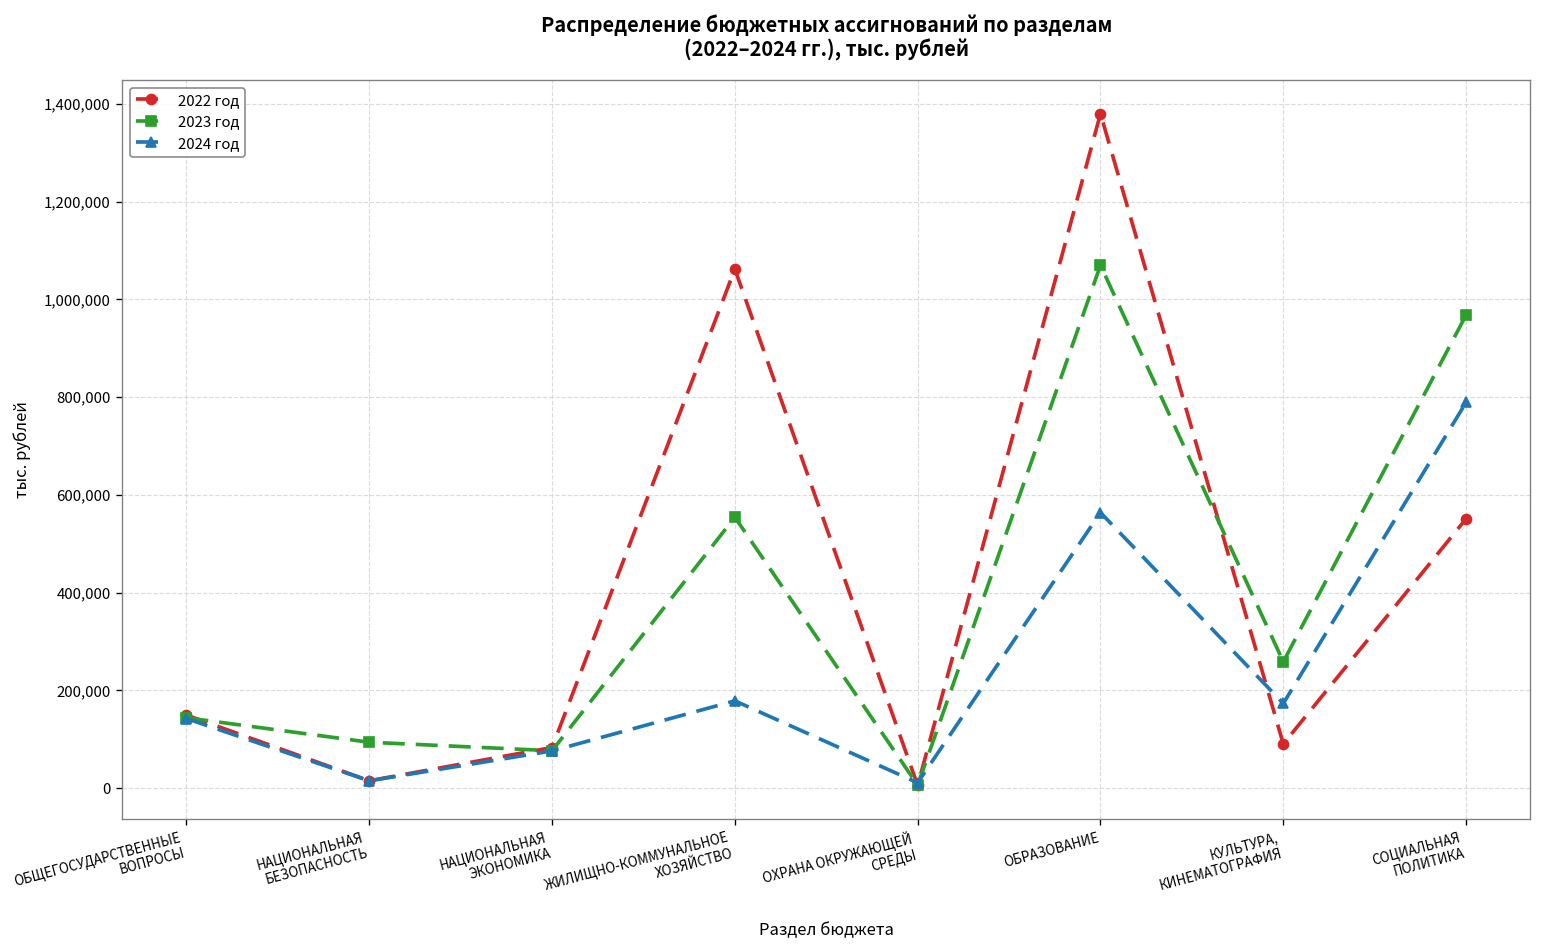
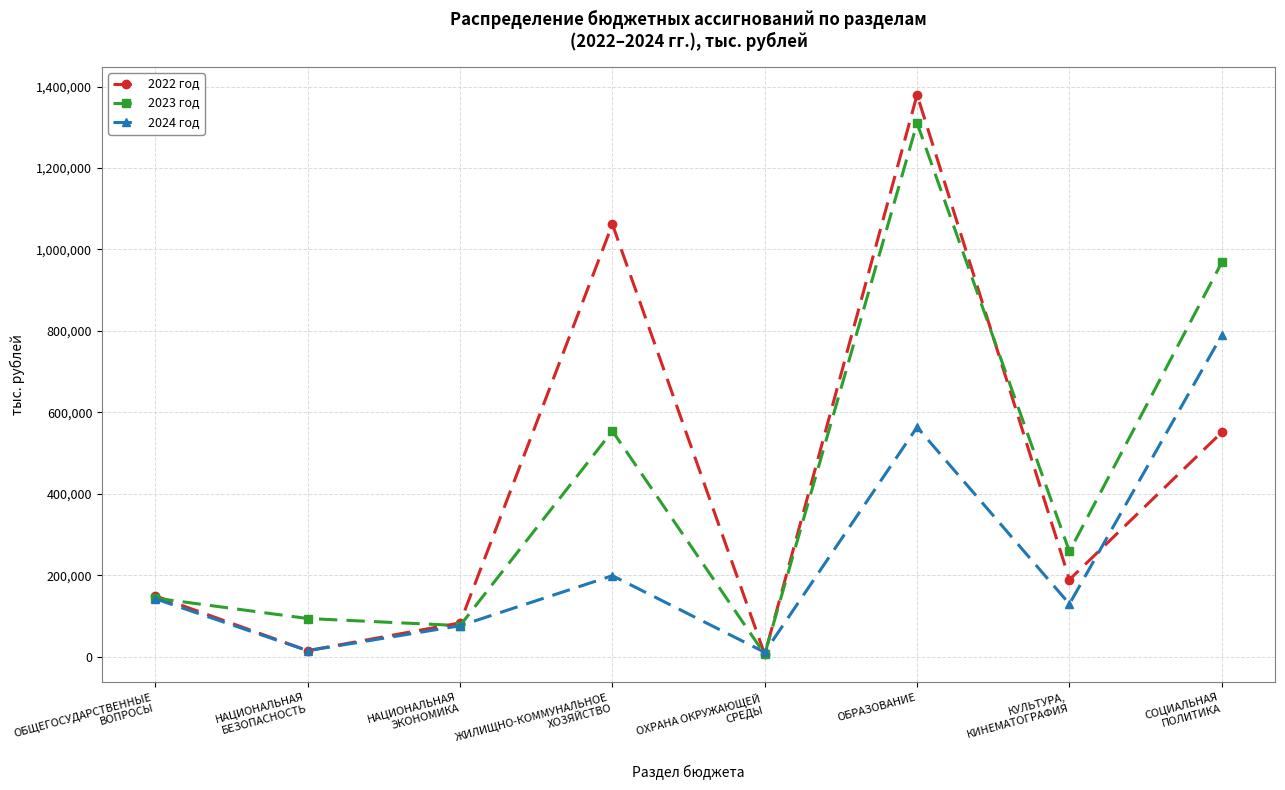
  {
    "2022 год": {
      "НАЦИОНАЛЬНАЯ ЭКОНОМИКА": "80,000",
      "ЖИЛИЩНО-КОММУНАЛЬНОЕ ХОЗЯЙСТВО": "1,060,000",
      "ОБРАЗОВАНИЕ": "1,380,000",
-     "КУЛЬТУРА, КИНЕМАТОГРАФИЯ": "90,000",
+     "КУЛЬТУРА, КИНЕМАТОГРАФИЯ": "190,000",
      "СОЦИАЛЬНАЯ ПОЛИТИКА": "550,000"
    },
    "2023 год": {
      "НАЦИОНАЛЬНАЯ БЕЗОПАСНОСТЬ": "90,000",
      "ЖИЛИЩНО-КОММУНАЛЬНОЕ ХОЗЯЙСТВО": "550,000",
-     "ОБРАЗОВАНИЕ": "1,070,000",
+     "ОБРАЗОВАНИЕ": "1,310,000",
      "КУЛЬТУРА, КИНЕМАТОГРАФИЯ": "260,000",
      "СОЦИАЛЬНАЯ ПОЛИТИКА": "970,000"
    },
    "2024 год": {
-     "ЖИЛИЩНО-КОММУНАЛЬНОЕ ХОЗЯЙСТВО": "180,000",
+     "ЖИЛИЩНО-КОММУНАЛЬНОЕ ХОЗЯЙСТВО": "200,000",
      "ОБРАЗОВАНИЕ": "560,000",
-     "КУЛЬТУРА, КИНЕМАТОГРАФИЯ": "170,000",
+     "КУЛЬТУРА, КИНЕМАТОГРАФИЯ": "130,000",
      "СОЦИАЛЬНАЯ ПОЛИТИКА": "790,000"
    }
  }
